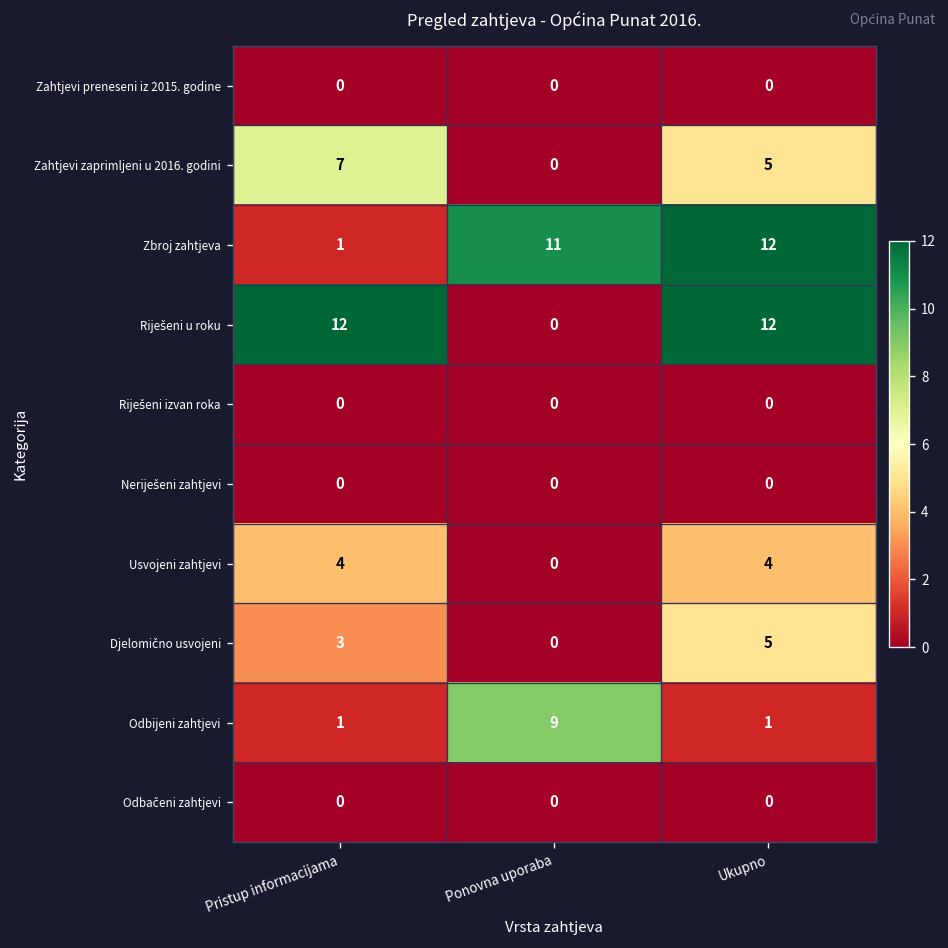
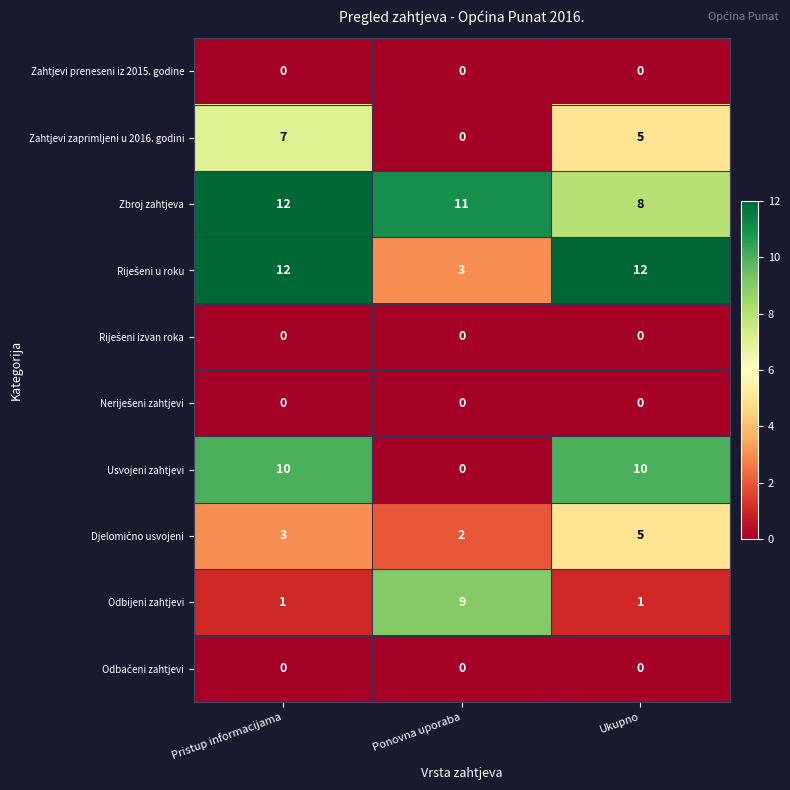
  {
    "Zahtjevi preneseni iz 2015. godine": {
      "Pristup informacijama": 0,
      "Ponovna uporaba": 0,
      "Ukupno": 0
    },
    "Zahtjevi zaprimljeni u 2016. godini": {
      "Pristup informacijama": 7,
      "Ponovna uporaba": 0,
      "Ukupno": 5
    },
    "Zbroj zahtjeva": {
-     "Pristup informacijama": 1,
+     "Pristup informacijama": 12,
      "Ponovna uporaba": 11,
-     "Ukupno": 12
+     "Ukupno": 8
    },
    "Riješeni u roku": {
      "Pristup informacijama": 12,
-     "Ponovna uporaba": 0,
+     "Ponovna uporaba": 3,
      "Ukupno": 12
    },
    "Riješeni izvan roka": {
      "Pristup informacijama": 0,
      "Ponovna uporaba": 0,
      "Ukupno": 0
    },
    "Neriješeni zahtjevi": {
      "Pristup informacijama": 0,
      "Ponovna uporaba": 0,
      "Ukupno": 0
    },
    "Usvojeni zahtjevi": {
-     "Pristup informacijama": 4,
+     "Pristup informacijama": 10,
      "Ponovna uporaba": 0,
-     "Ukupno": 4
+     "Ukupno": 10
    },
    "Djelomično usvojeni": {
      "Pristup informacijama": 3,
-     "Ponovna uporaba": 0,
+     "Ponovna uporaba": 2,
      "Ukupno": 5
    },
    "Odbijeni zahtjevi": {
      "Pristup informacijama": 1,
      "Ponovna uporaba": 9,
      "Ukupno": 1
    },
    "Odbačeni zahtjevi": {
      "Pristup informacijama": 0,
      "Ponovna uporaba": 0,
      "Ukupno": 0
    }
  }
